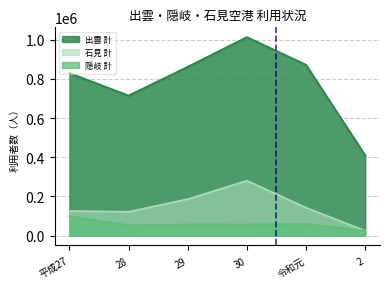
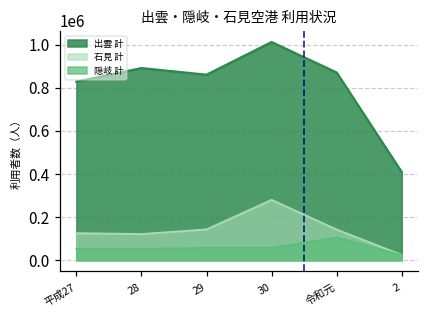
  {
    "出雲 計": {
-     "28": 710000,
+     "28": 890000,
      "29": 860000,
      "30": 1010000,
      "令和元": 870000,
      "2": 410000
    },
    "石見 計": {
      "平成27": 130000,
      "28": 120000,
-     "29": 190000,
+     "29": 140000,
      "30": 280000,
      "令和元": 140000
    },
    "隠岐 計": {
-     "平成27": 100000,
+     "平成27": 50000,
      "28": 50000,
      "29": 60000,
      "30": 60000,
-     "令和元": 60000
+     "令和元": 110000
    }
  }
